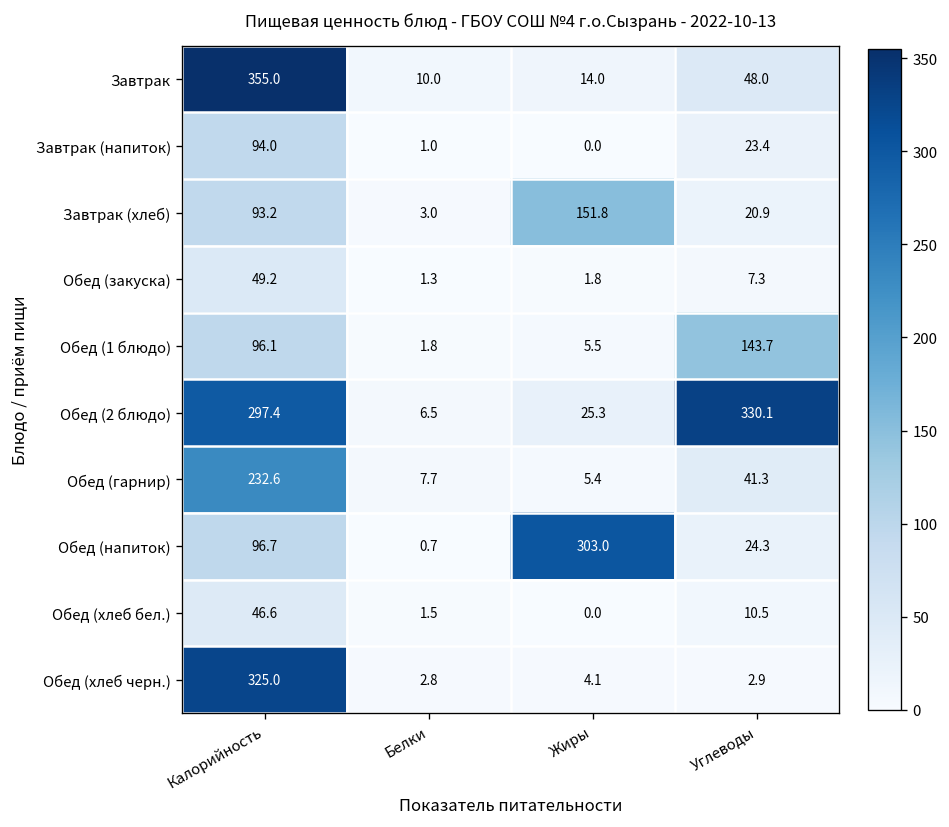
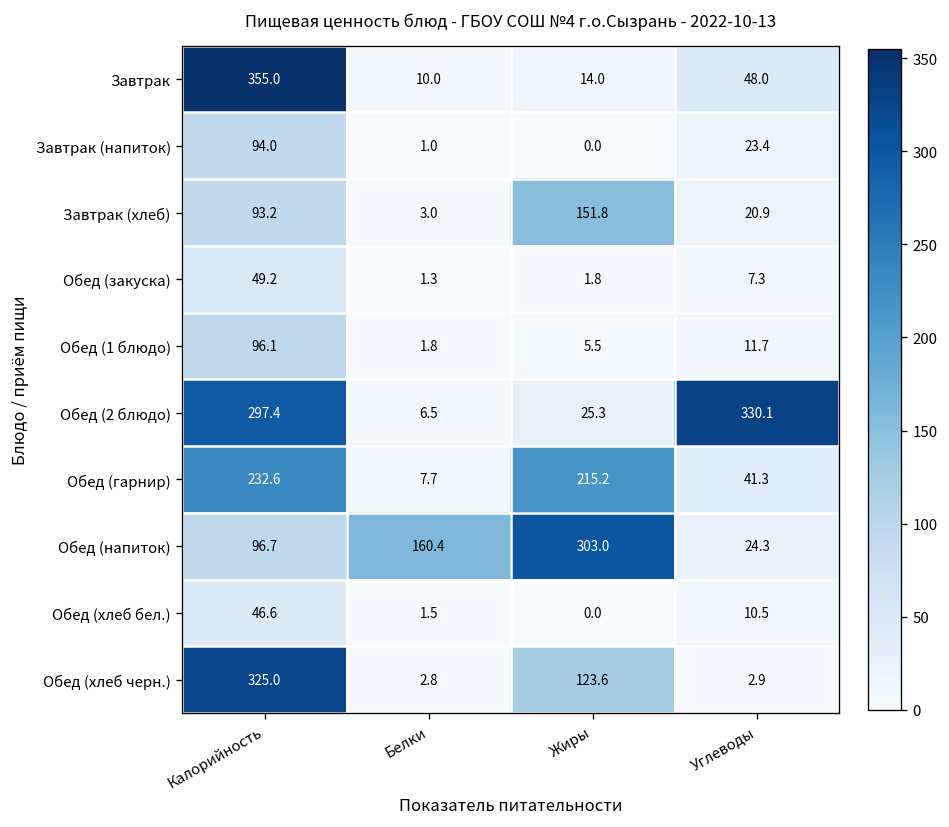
  {
    "Завтрак": {
      "Калорийность": 355.0,
      "Белки": 10.0,
      "Жиры": 14.0,
      "Углеводы": 48.0
    },
    "Завтрак (напиток)": {
      "Калорийность": 94.0,
      "Белки": 1.0,
      "Жиры": 0.0,
      "Углеводы": 23.4
    },
    "Завтрак (хлеб)": {
      "Калорийность": 93.2,
      "Белки": 3.0,
      "Жиры": 151.8,
      "Углеводы": 20.9
    },
    "Обед (закуска)": {
      "Калорийность": 49.2,
      "Белки": 1.3,
      "Жиры": 1.8,
      "Углеводы": 7.3
    },
    "Обед (1 блюдо)": {
      "Калорийность": 96.1,
      "Белки": 1.8,
      "Жиры": 5.5,
-     "Углеводы": 143.7
+     "Углеводы": 11.7
    },
    "Обед (2 блюдо)": {
      "Калорийность": 297.4,
      "Белки": 6.5,
      "Жиры": 25.3,
      "Углеводы": 330.1
    },
    "Обед (гарнир)": {
      "Калорийность": 232.6,
      "Белки": 7.7,
-     "Жиры": 5.4,
+     "Жиры": 215.2,
      "Углеводы": 41.3
    },
    "Обед (напиток)": {
      "Калорийность": 96.7,
-     "Белки": 0.7,
+     "Белки": 160.4,
      "Жиры": 303.0,
      "Углеводы": 24.3
    },
    "Обед (хлеб бел.)": {
      "Калорийность": 46.6,
      "Белки": 1.5,
      "Жиры": 0.0,
      "Углеводы": 10.5
    },
    "Обед (хлеб черн.)": {
      "Калорийность": 325.0,
      "Белки": 2.8,
-     "Жиры": 4.1,
+     "Жиры": 123.6,
      "Углеводы": 2.9
    }
  }
